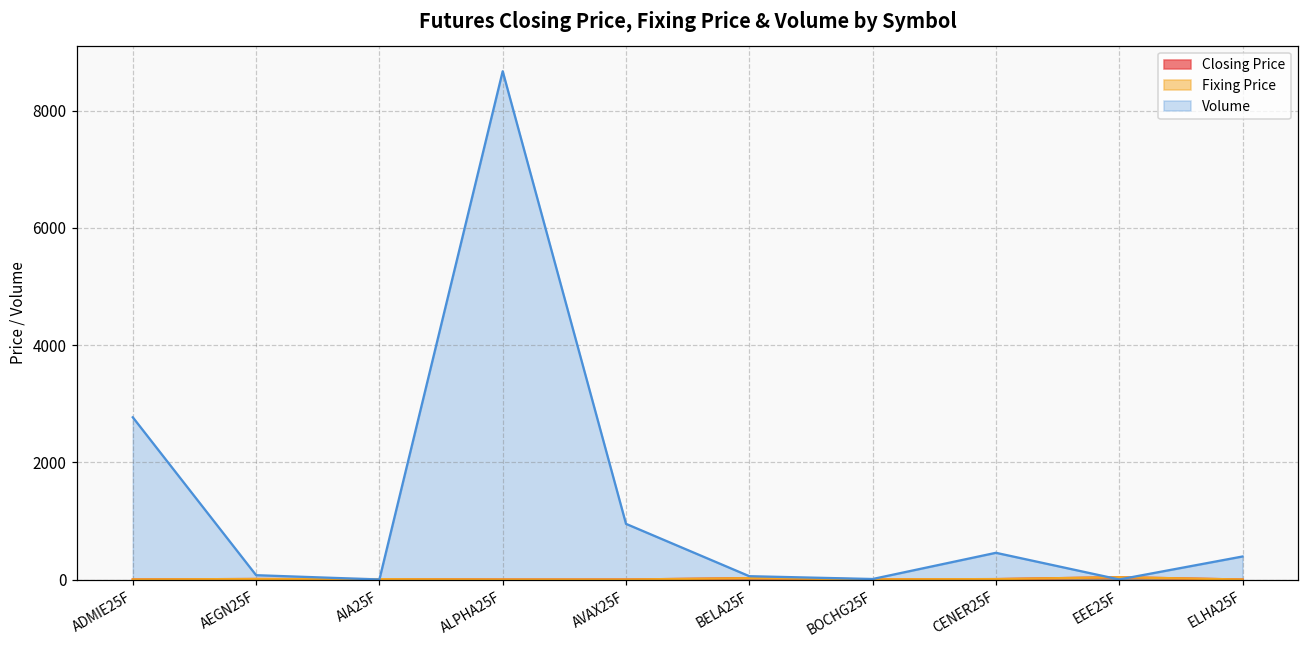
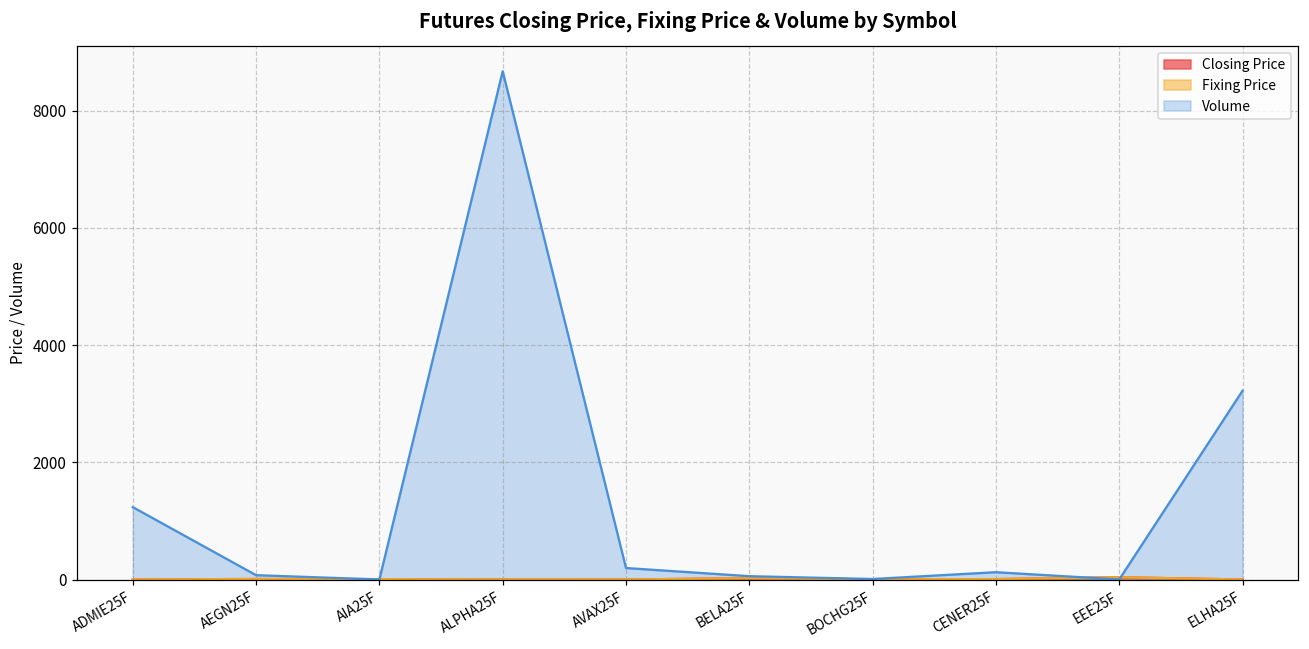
  {
    "Fixing Price": {
      "ADMIE25F": 0,
      "AEGN25F": 0,
      "ALPHA25F": 0,
      "AVAX25F": 0,
      "CENER25F": 0,
      "ELHA25F": 0
    },
    "Volume": {
-     "ADMIE25F": 2800,
+     "ADMIE25F": 1200,
      "AEGN25F": 100,
      "ALPHA25F": 8700,
-     "AVAX25F": 1000,
-     "CENER25F": 500,
-     "ELHA25F": 400
+     "AVAX25F": 200,
+     "CENER25F": 100,
+     "ELHA25F": 3200
    }
  }
